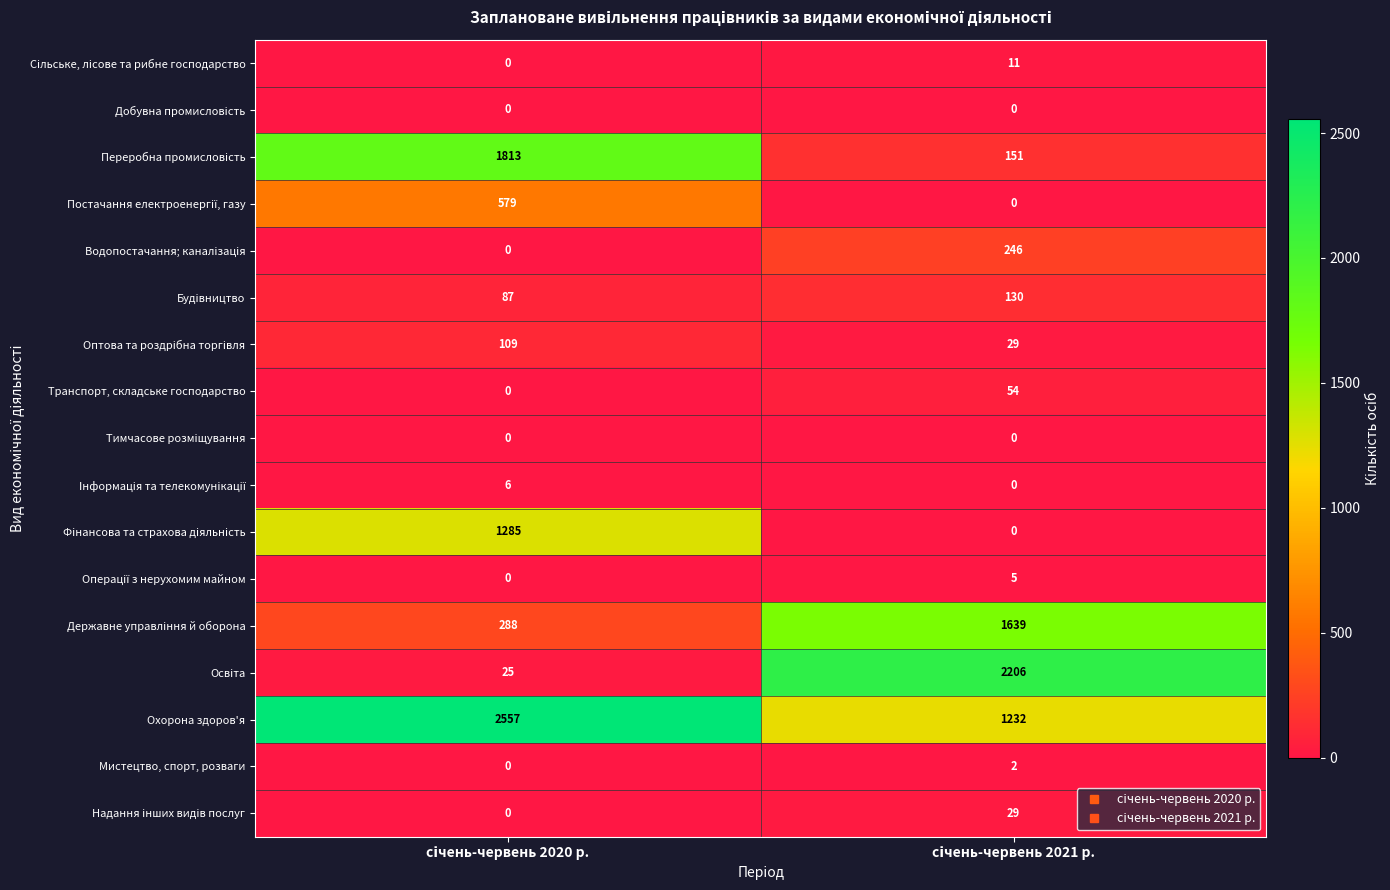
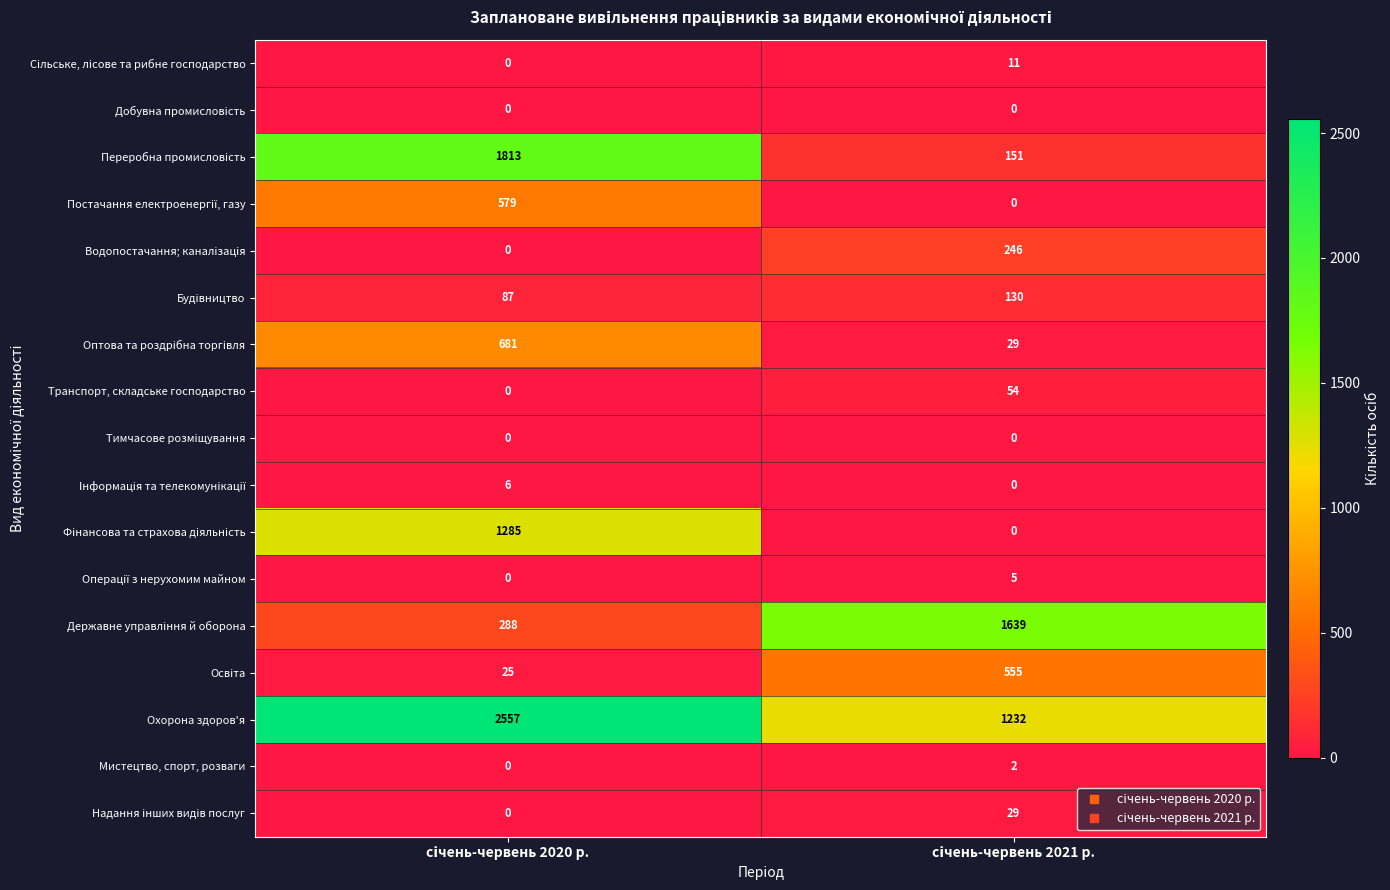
  {
    "Сільське, лісове та рибне господарство": {
      "січень-червень 2020 р.": 0,
      "січень-червень 2021 р.": 11
    },
    "Добувна промисловість": {
      "січень-червень 2020 р.": 0,
      "січень-червень 2021 р.": 0
    },
    "Переробна промисловість": {
      "січень-червень 2020 р.": 1813,
      "січень-червень 2021 р.": 151
    },
    "Постачання електроенергії, газу": {
      "січень-червень 2020 р.": 579,
      "січень-червень 2021 р.": 0
    },
    "Водопостачання; каналізація": {
      "січень-червень 2020 р.": 0,
      "січень-червень 2021 р.": 246
    },
    "Будівництво": {
      "січень-червень 2020 р.": 87,
      "січень-червень 2021 р.": 130
    },
    "Оптова та роздрібна торгівля": {
-     "січень-червень 2020 р.": 109,
+     "січень-червень 2020 р.": 681,
      "січень-червень 2021 р.": 29
    },
    "Транспорт, складське господарство": {
      "січень-червень 2020 р.": 0,
      "січень-червень 2021 р.": 54
    },
    "Тимчасове розміщування": {
      "січень-червень 2020 р.": 0,
      "січень-червень 2021 р.": 0
    },
    "Інформація та телекомунікації": {
      "січень-червень 2020 р.": 6,
      "січень-червень 2021 р.": 0
    },
    "Фінансова та страхова діяльність": {
      "січень-червень 2020 р.": 1285,
      "січень-червень 2021 р.": 0
    },
    "Операції з нерухомим майном": {
      "січень-червень 2020 р.": 0,
      "січень-червень 2021 р.": 5
    },
    "Державне управління й оборона": {
      "січень-червень 2020 р.": 288,
      "січень-червень 2021 р.": 1639
    },
    "Освіта": {
      "січень-червень 2020 р.": 25,
-     "січень-червень 2021 р.": 2206
+     "січень-червень 2021 р.": 555
    },
    "Охорона здоров'я": {
      "січень-червень 2020 р.": 2557,
      "січень-червень 2021 р.": 1232
    },
    "Мистецтво, спорт, розваги": {
      "січень-червень 2020 р.": 0,
      "січень-червень 2021 р.": 2
    },
    "Надання інших видів послуг": {
      "січень-червень 2020 р.": 0,
      "січень-червень 2021 р.": 29
    }
  }
